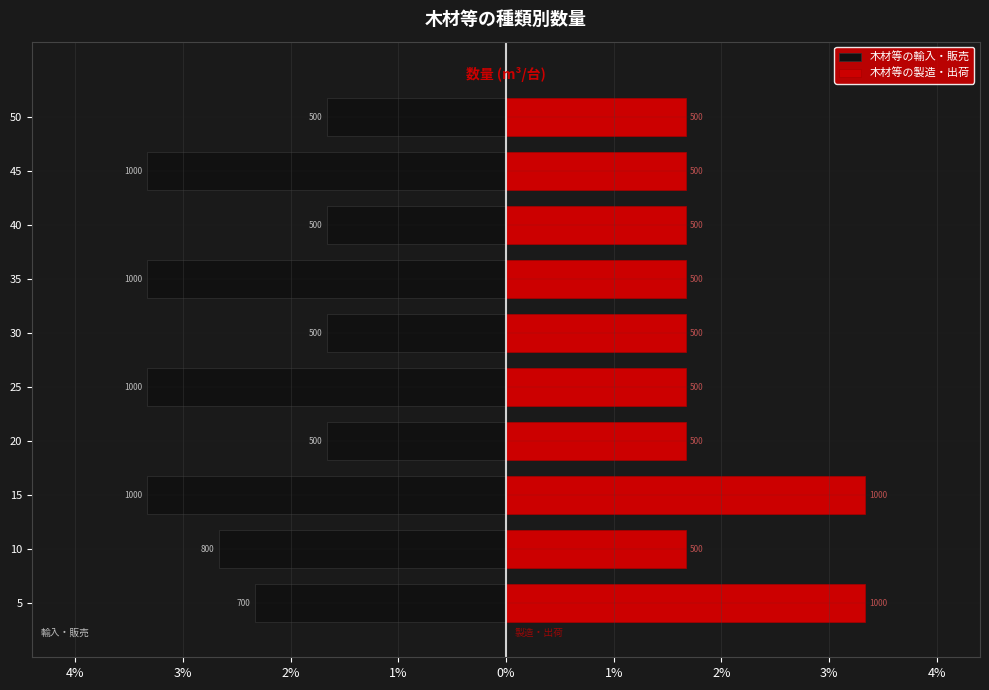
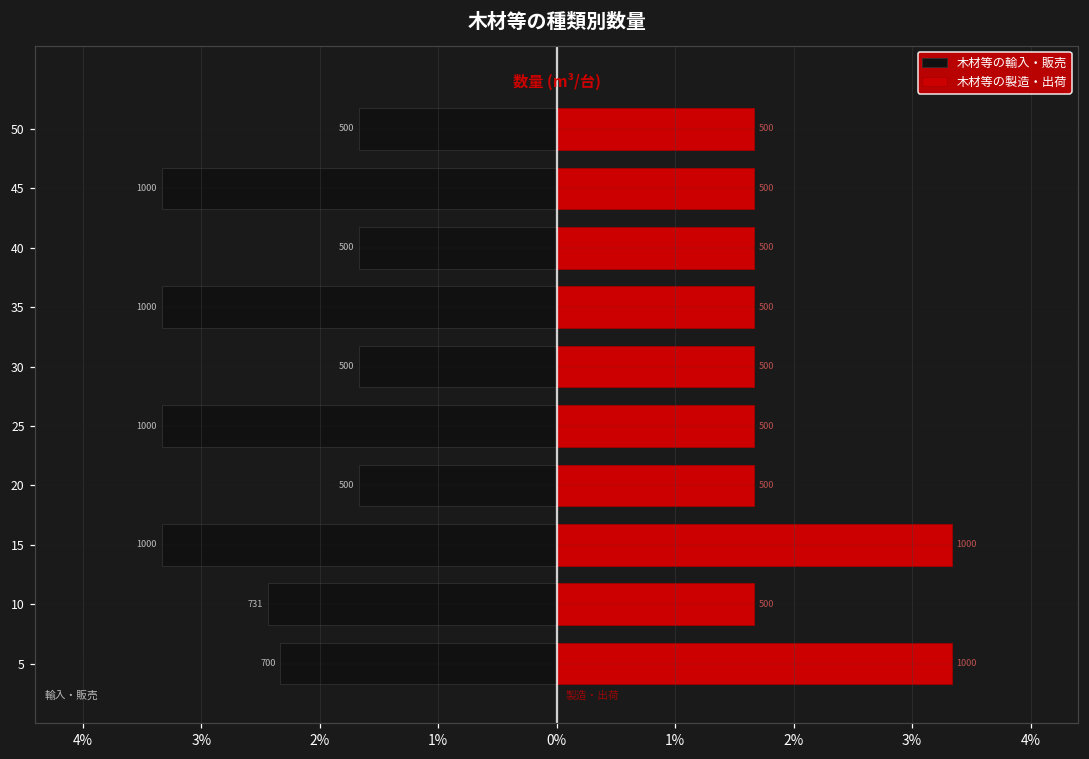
  {
    "木材等の輸入・販売": {
-     "10": 800
+     "10": 731
    }
  }
